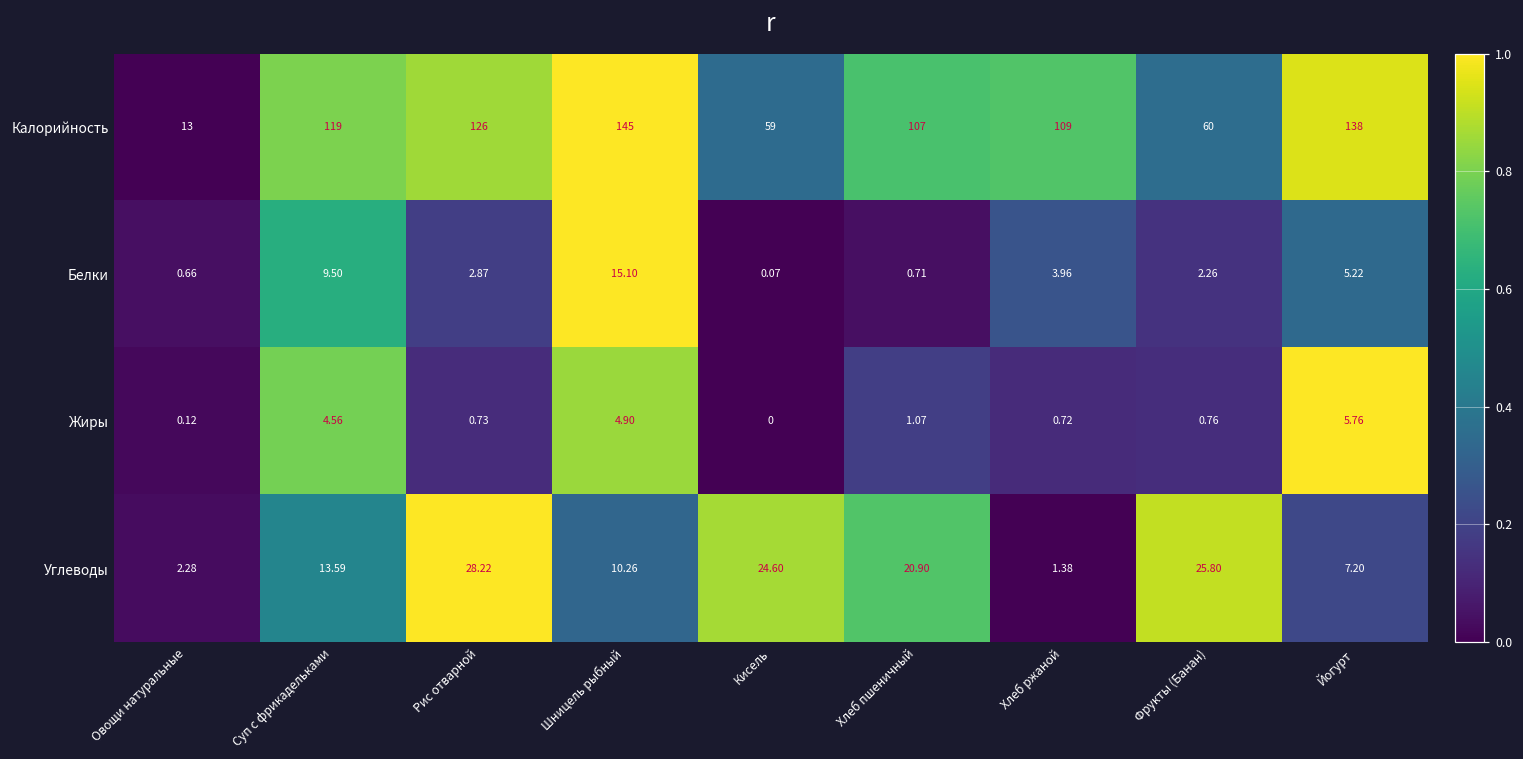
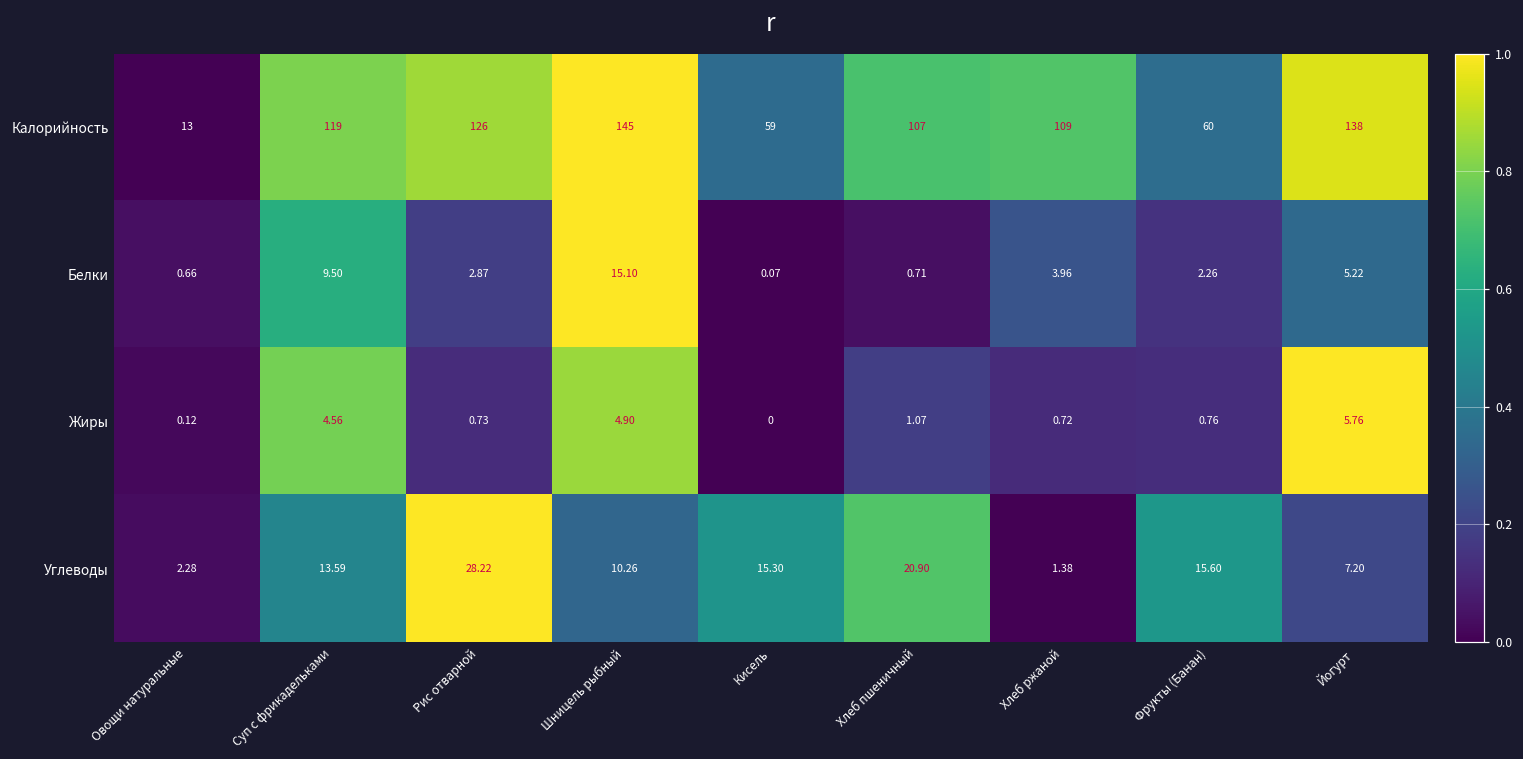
  {
    "Калорийность": {
      "Овощи натуральные": 13,
      "Суп с фрикадельками": 119,
      "Рис отварной": 126,
      "Шницель рыбный": 145,
      "Кисель": 59,
      "Хлеб пшеничный": 107,
      "Хлеб ржаной": 109,
      "Фрукты (Банан)": 60,
      "Йогурт": 138
    },
    "Белки": {
      "Овощи натуральные": 0.66,
      "Суп с фрикадельками": 9.50,
      "Рис отварной": 2.87,
      "Шницель рыбный": 15.10,
      "Кисель": 0.07,
      "Хлеб пшеничный": 0.71,
      "Хлеб ржаной": 3.96,
      "Фрукты (Банан)": 2.26,
      "Йогурт": 5.22
    },
    "Жиры": {
      "Овощи натуральные": 0.12,
      "Суп с фрикадельками": 4.56,
      "Рис отварной": 0.73,
      "Шницель рыбный": 4.90,
      "Кисель": 0,
      "Хлеб пшеничный": 1.07,
      "Хлеб ржаной": 0.72,
      "Фрукты (Банан)": 0.76,
      "Йогурт": 5.76
    },
    "Углеводы": {
      "Овощи натуральные": 2.28,
      "Суп с фрикадельками": 13.59,
      "Рис отварной": 28.22,
      "Шницель рыбный": 10.26,
-     "Кисель": 24.60,
+     "Кисель": 15.30,
      "Хлеб пшеничный": 20.90,
      "Хлеб ржаной": 1.38,
-     "Фрукты (Банан)": 25.80,
+     "Фрукты (Банан)": 15.60,
      "Йогурт": 7.20
    }
  }
